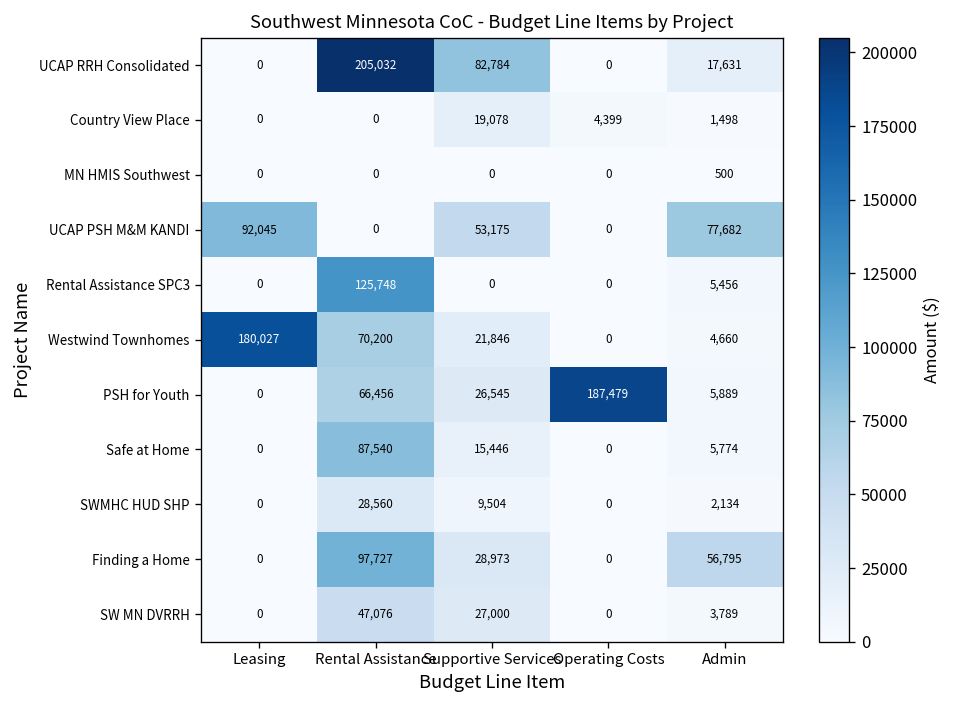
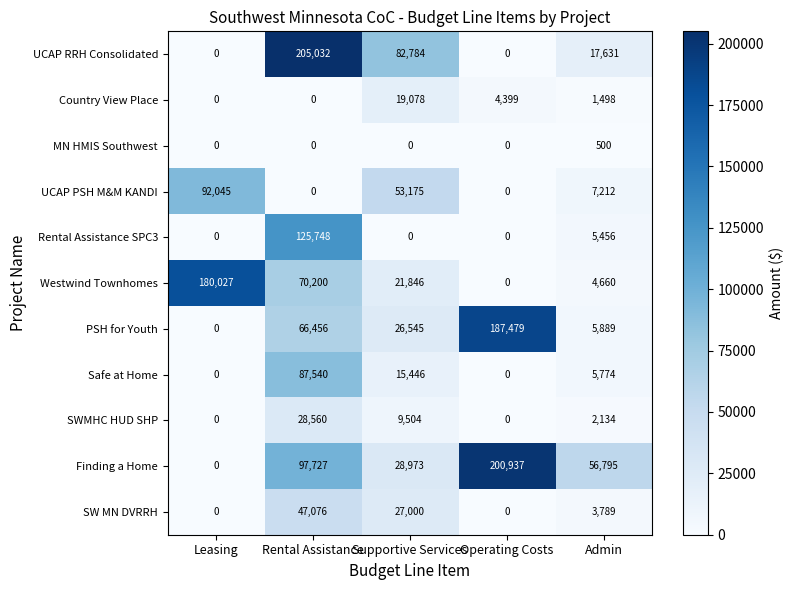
  {
    "UCAP RRH Consolidated": {
      "Leasing": "0",
      "Rental Assistance": "205,032",
      "Supportive Services": "82,784",
      "Operating Costs": "0",
      "Admin": "17,631"
    },
    "Country View Place": {
      "Leasing": "0",
      "Rental Assistance": "0",
      "Supportive Services": "19,078",
      "Operating Costs": "4,399",
      "Admin": "1,498"
    },
    "MN HMIS Southwest": {
      "Leasing": "0",
      "Rental Assistance": "0",
      "Supportive Services": "0",
      "Operating Costs": "0",
      "Admin": "500"
    },
    "UCAP PSH M&M KANDI": {
      "Leasing": "92,045",
      "Rental Assistance": "0",
      "Supportive Services": "53,175",
      "Operating Costs": "0",
-     "Admin": "77,682"
+     "Admin": "7,212"
    },
    "Rental Assistance SPC3": {
      "Leasing": "0",
      "Rental Assistance": "125,748",
      "Supportive Services": "0",
      "Operating Costs": "0",
      "Admin": "5,456"
    },
    "Westwind Townhomes": {
      "Leasing": "180,027",
      "Rental Assistance": "70,200",
      "Supportive Services": "21,846",
      "Operating Costs": "0",
      "Admin": "4,660"
    },
    "PSH for Youth": {
      "Leasing": "0",
      "Rental Assistance": "66,456",
      "Supportive Services": "26,545",
      "Operating Costs": "187,479",
      "Admin": "5,889"
    },
    "Safe at Home": {
      "Leasing": "0",
      "Rental Assistance": "87,540",
      "Supportive Services": "15,446",
      "Operating Costs": "0",
      "Admin": "5,774"
    },
    "SWMHC HUD SHP": {
      "Leasing": "0",
      "Rental Assistance": "28,560",
      "Supportive Services": "9,504",
      "Operating Costs": "0",
      "Admin": "2,134"
    },
    "Finding a Home": {
      "Leasing": "0",
      "Rental Assistance": "97,727",
      "Supportive Services": "28,973",
-     "Operating Costs": "0",
+     "Operating Costs": "200,937",
      "Admin": "56,795"
    },
    "SW MN DVRRH": {
      "Leasing": "0",
      "Rental Assistance": "47,076",
      "Supportive Services": "27,000",
      "Operating Costs": "0",
      "Admin": "3,789"
    }
  }
